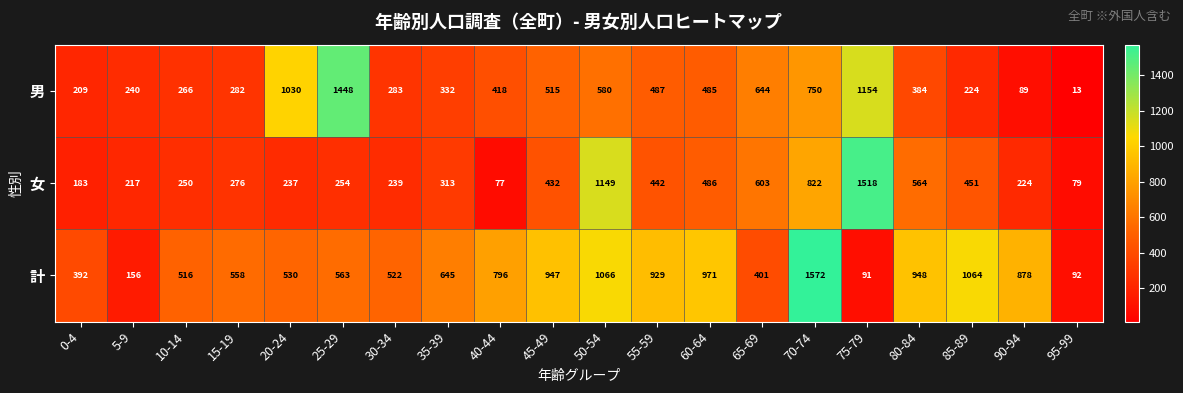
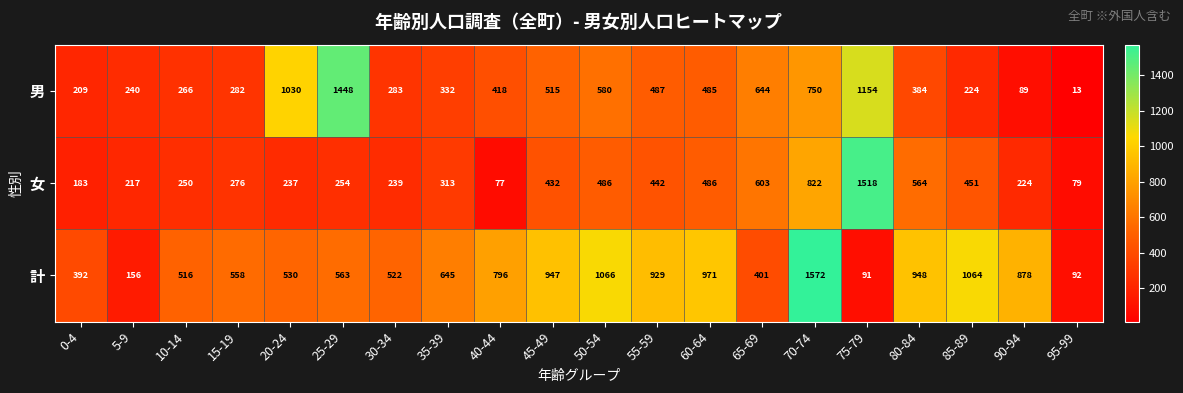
  {
    "男": {
      "0-4": 209,
      "5-9": 240,
      "10-14": 266,
      "15-19": 282,
      "20-24": 1030,
      "25-29": 1448,
      "30-34": 283,
      "35-39": 332,
      "40-44": 418,
      "45-49": 515,
      "50-54": 580,
      "55-59": 487,
      "60-64": 485,
      "65-69": 644,
      "70-74": 750,
      "75-79": 1154,
      "80-84": 384,
      "85-89": 224,
      "90-94": 89,
      "95-99": 13
    },
    "女": {
      "0-4": 183,
      "5-9": 217,
      "10-14": 250,
      "15-19": 276,
      "20-24": 237,
      "25-29": 254,
      "30-34": 239,
      "35-39": 313,
      "40-44": 77,
      "45-49": 432,
-     "50-54": 1149,
+     "50-54": 486,
      "55-59": 442,
      "60-64": 486,
      "65-69": 603,
      "70-74": 822,
      "75-79": 1518,
      "80-84": 564,
      "85-89": 451,
      "90-94": 224,
      "95-99": 79
    },
    "計": {
      "0-4": 392,
      "5-9": 156,
      "10-14": 516,
      "15-19": 558,
      "20-24": 530,
      "25-29": 563,
      "30-34": 522,
      "35-39": 645,
      "40-44": 796,
      "45-49": 947,
      "50-54": 1066,
      "55-59": 929,
      "60-64": 971,
      "65-69": 401,
      "70-74": 1572,
      "75-79": 91,
      "80-84": 948,
      "85-89": 1064,
      "90-94": 878,
      "95-99": 92
    }
  }
